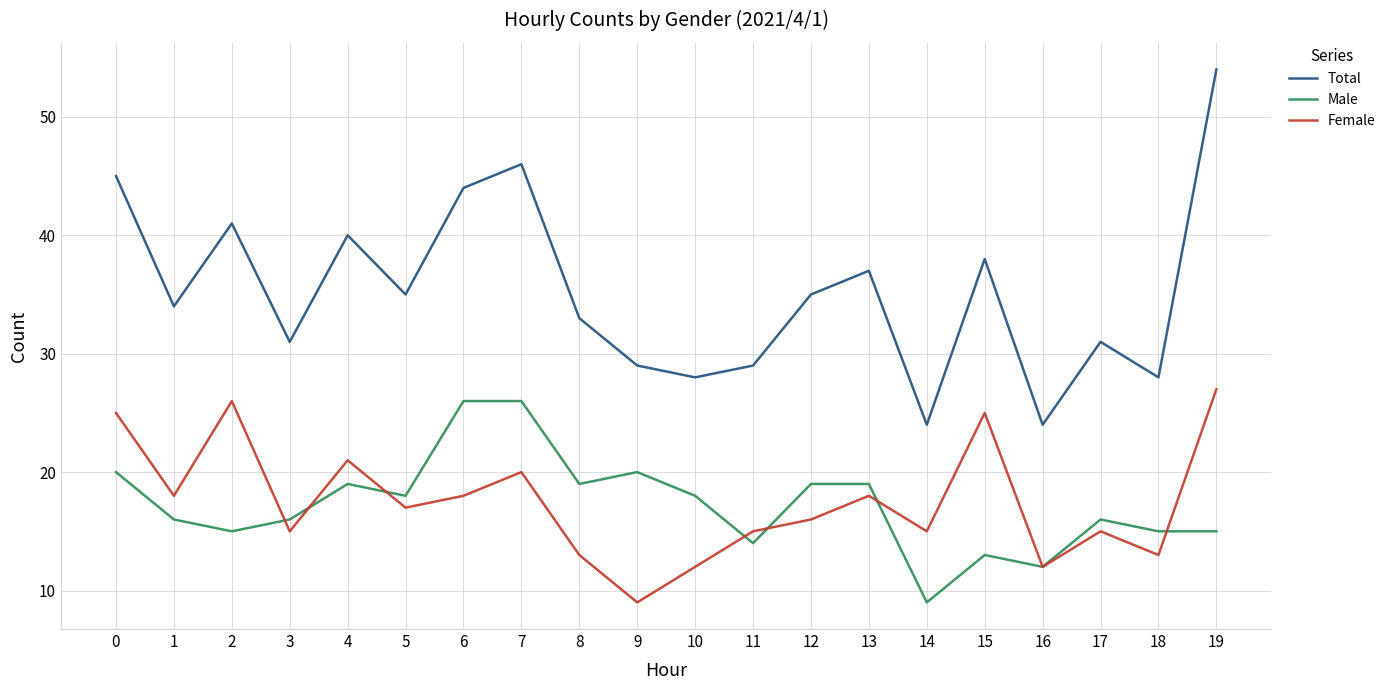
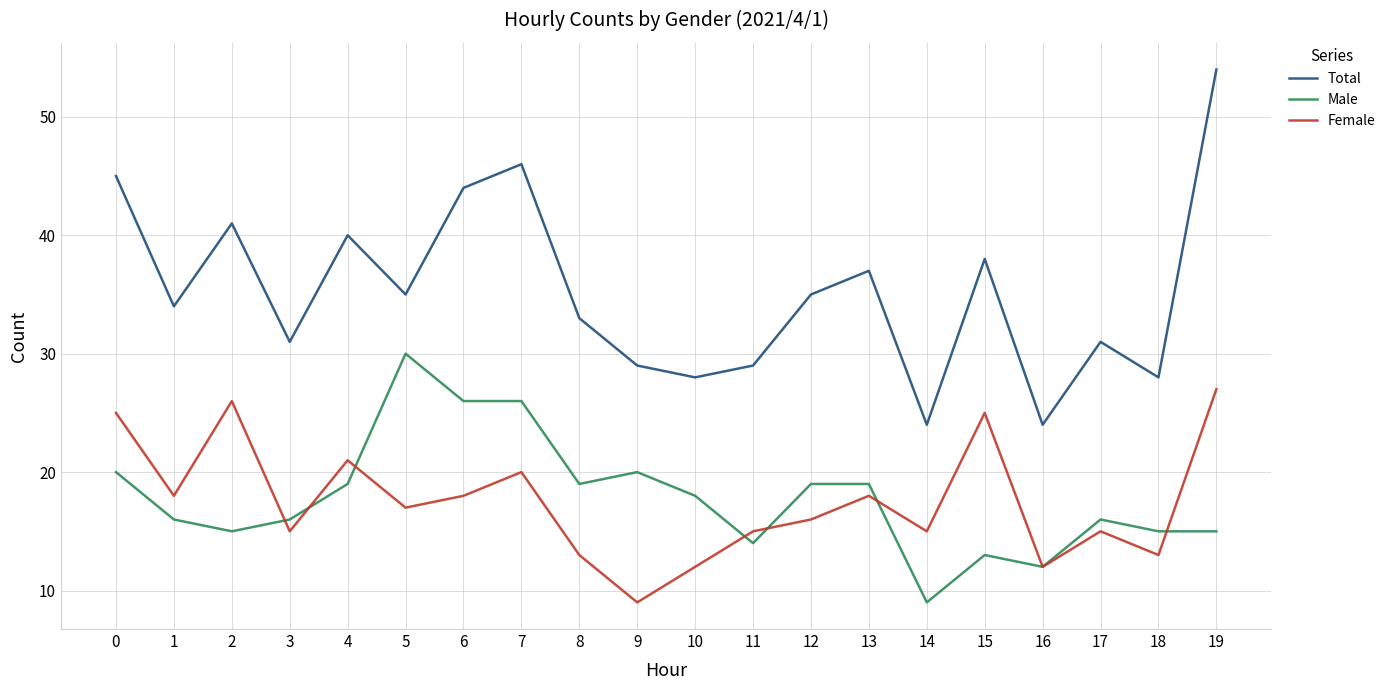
  {
    "Total": {
      "0": 45,
      "1": 34,
      "2": 41,
      "3": 31,
      "4": 40,
      "5": 35,
      "6": 44,
      "7": 46,
      "8": 33,
      "9": 29,
      "10": 28,
      "11": 29,
      "12": 35,
      "13": 37,
      "14": 24,
      "15": 38,
      "16": 24,
      "17": 31,
      "18": 28,
      "19": 54
    },
    "Male": {
      "0": 20,
      "1": 16,
      "2": 15,
      "3": 16,
      "4": 19,
-     "5": 18,
+     "5": 30,
      "6": 26,
      "7": 26,
      "8": 19,
      "9": 20,
      "10": 18,
      "11": 14,
      "12": 19,
      "13": 19,
      "14": 9,
      "15": 13,
      "17": 16,
      "18": 15,
      "19": 15
    },
    "Female": {
      "0": 25,
      "1": 18,
      "2": 26,
      "3": 15,
      "4": 21,
      "5": 17,
      "6": 18,
      "7": 20,
      "8": 13,
      "9": 9,
      "10": 12,
      "11": 15,
      "12": 16,
      "13": 18,
      "14": 15,
      "15": 25,
      "17": 15,
      "18": 13,
      "19": 27
    }
  }
